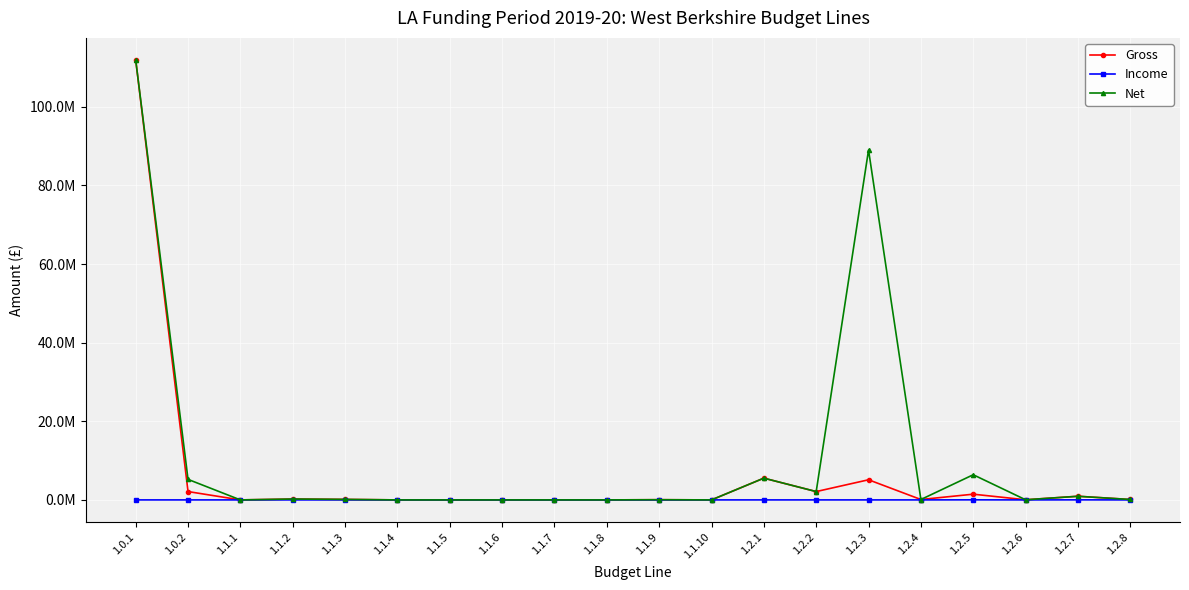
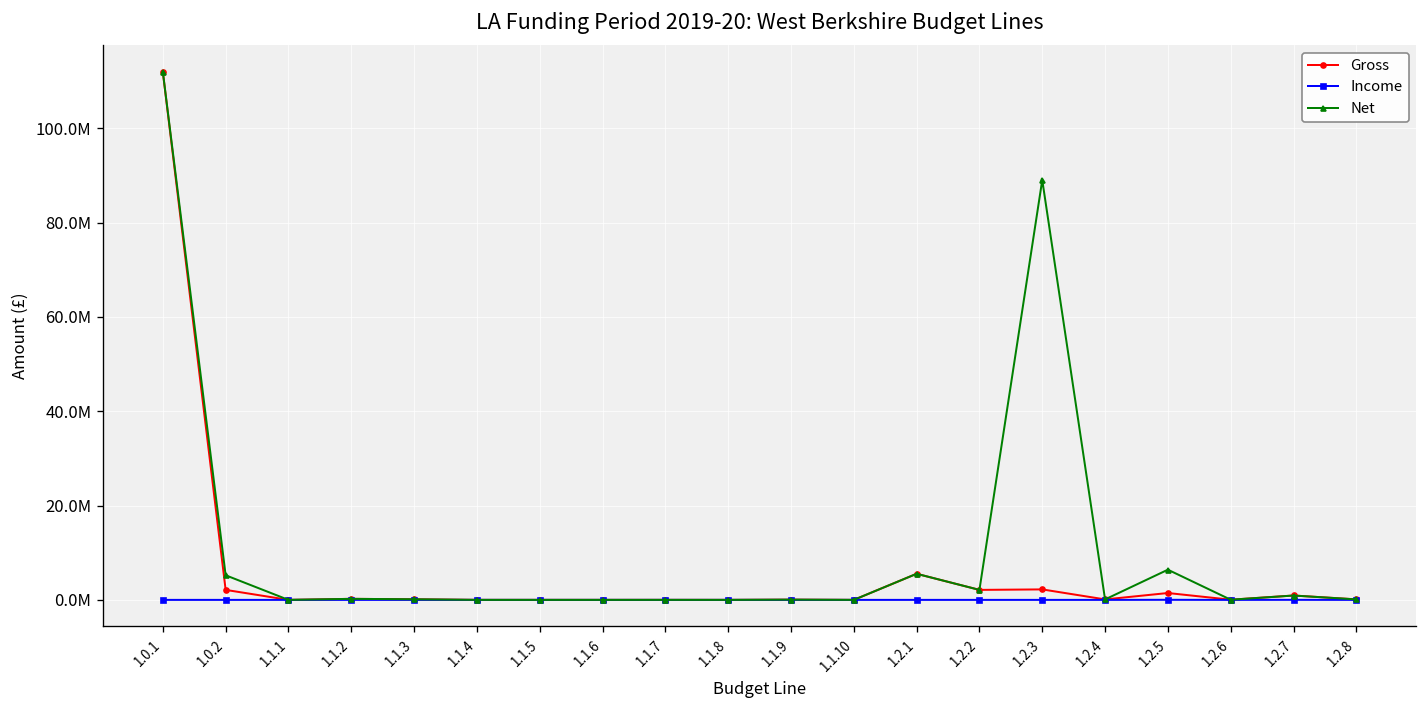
  {
    "Gross": {
      "1.0.2": 2000000,
-     "1.2.3": 5000000,
+     "1.2.3": 2000000,
      "1.2.5": 1000000
    },
    "Income": {
      "1.0.1": 0,
      "1.0.2": 0,
      "1.2.1": 0,
      "1.2.2": 0,
      "1.2.3": 0,
      "1.2.5": 0,
      "1.2.7": 0
    },
    "Net": {
      "1.0.2": 5000000,
      "1.2.3": 89000000,
      "1.2.5": 6000000
    }
  }
